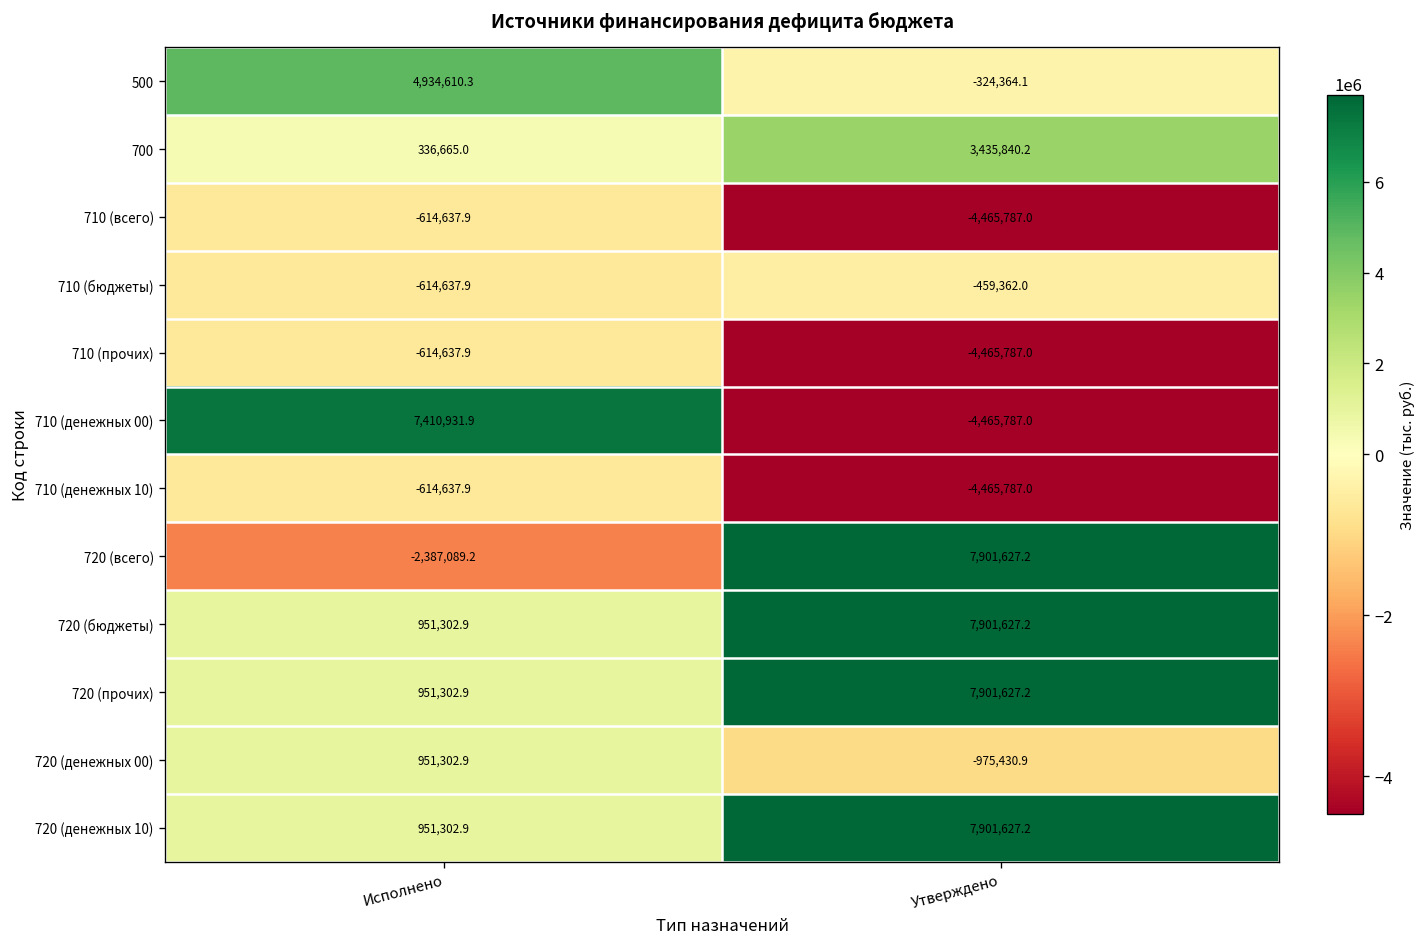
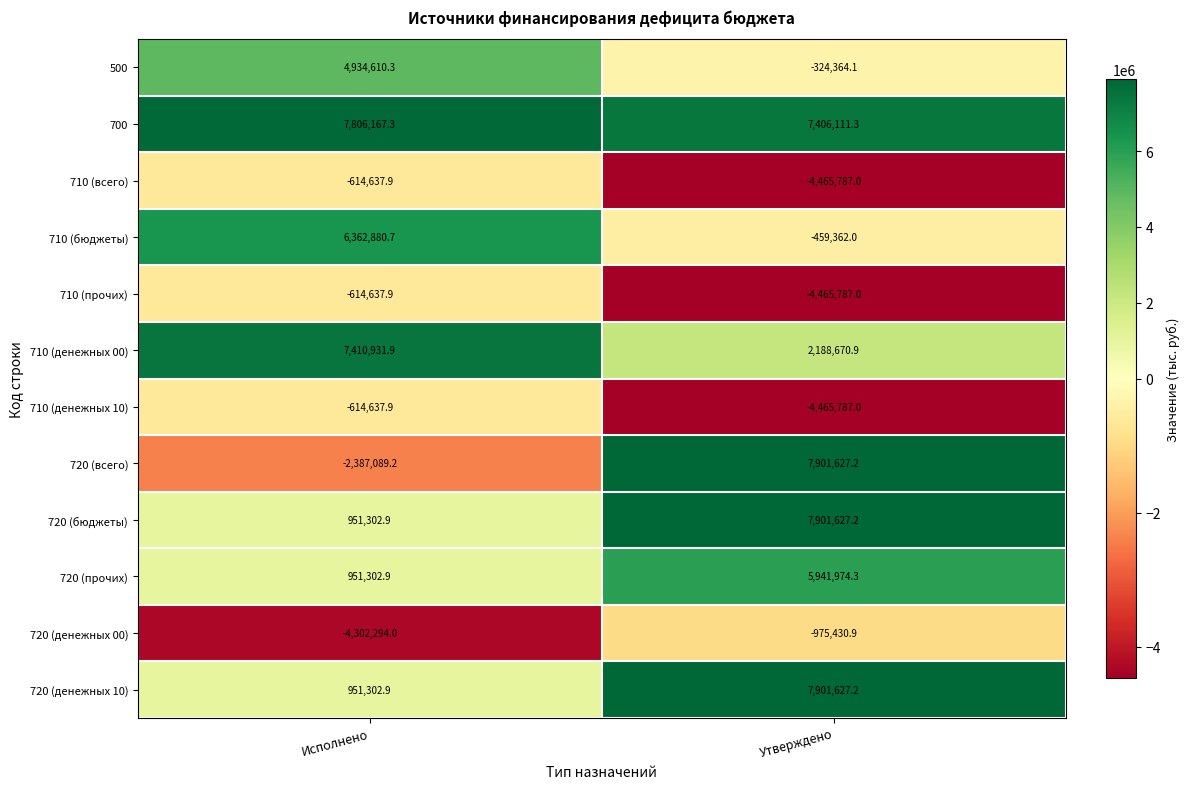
  {
    "500": {
      "Исполнено": "4,934,610.3",
      "Утверждено": "-324,364.1"
    },
    "700": {
-     "Исполнено": "336,665.0",
-     "Утверждено": "3,435,840.2"
+     "Исполнено": "7,806,167.3",
+     "Утверждено": "7,406,111.3"
    },
    "710 (всего)": {
      "Исполнено": "-614,637.9",
      "Утверждено": "-4,465,787.0"
    },
    "710 (бюджеты)": {
-     "Исполнено": "-614,637.9",
+     "Исполнено": "6,362,880.7",
      "Утверждено": "-459,362.0"
    },
    "710 (прочих)": {
      "Исполнено": "-614,637.9",
      "Утверждено": "-4,465,787.0"
    },
    "710 (денежных 00)": {
      "Исполнено": "7,410,931.9",
-     "Утверждено": "-4,465,787.0"
+     "Утверждено": "2,188,670.9"
    },
    "710 (денежных 10)": {
      "Исполнено": "-614,637.9",
      "Утверждено": "-4,465,787.0"
    },
    "720 (всего)": {
      "Исполнено": "-2,387,089.2",
      "Утверждено": "7,901,627.2"
    },
    "720 (бюджеты)": {
      "Исполнено": "951,302.9",
      "Утверждено": "7,901,627.2"
    },
    "720 (прочих)": {
      "Исполнено": "951,302.9",
-     "Утверждено": "7,901,627.2"
+     "Утверждено": "5,941,974.3"
    },
    "720 (денежных 00)": {
-     "Исполнено": "951,302.9",
+     "Исполнено": "-4,302,294.0",
      "Утверждено": "-975,430.9"
    },
    "720 (денежных 10)": {
      "Исполнено": "951,302.9",
      "Утверждено": "7,901,627.2"
    }
  }
